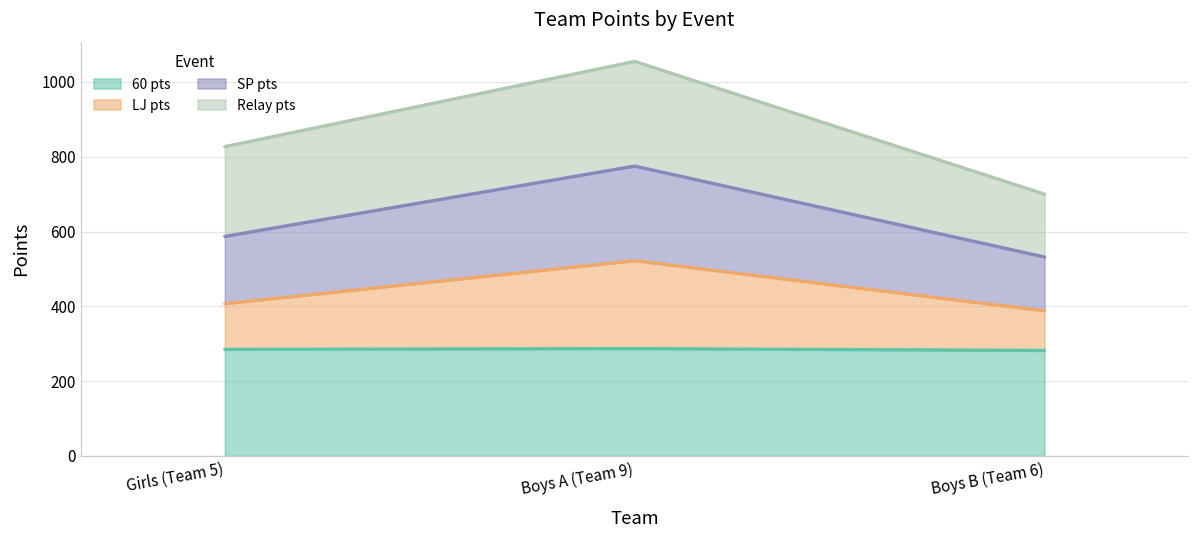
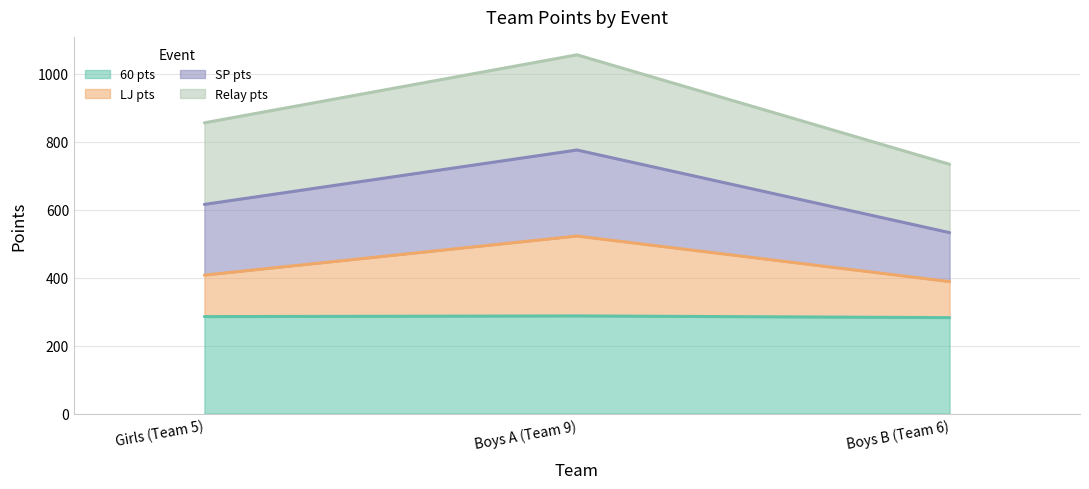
  {
    "60 pts": {
      "Girls (Team 5)": 290,
      "Boys A (Team 9)": 290,
      "Boys B (Team 6)": 280
    },
    "LJ pts": {
      "Girls (Team 5)": 120,
      "Boys A (Team 9)": 240,
      "Boys B (Team 6)": 110
    },
    "SP pts": {
-     "Girls (Team 5)": 180,
+     "Girls (Team 5)": 210,
      "Boys A (Team 9)": 250,
      "Boys B (Team 6)": 140
    },
    "Relay pts": {
      "Girls (Team 5)": 240,
      "Boys A (Team 9)": 280,
-     "Boys B (Team 6)": 170
+     "Boys B (Team 6)": 200
    }
  }
